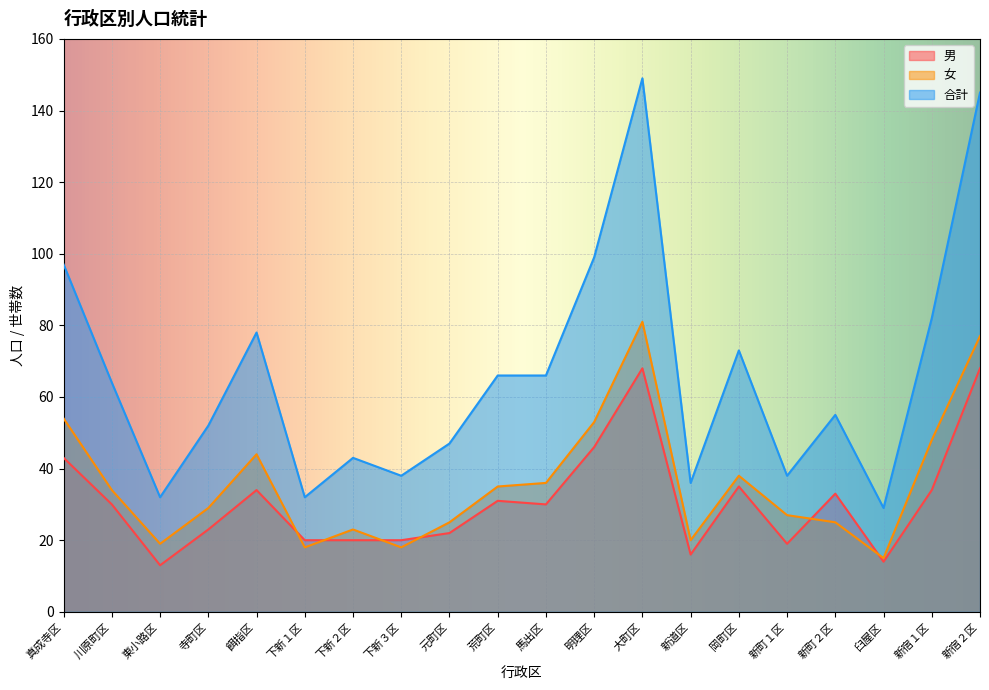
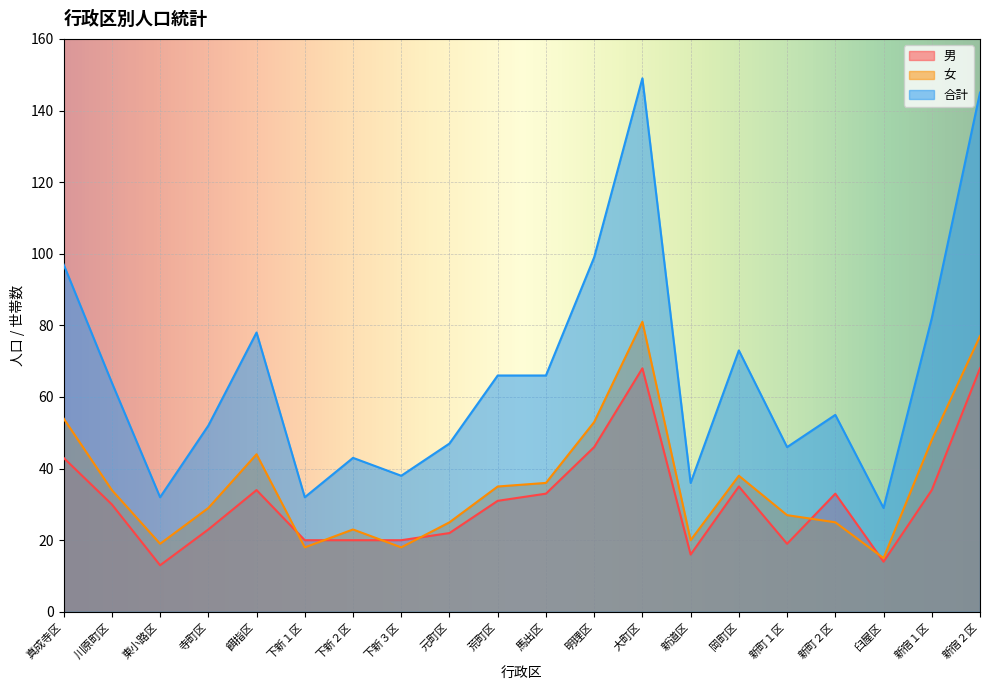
  {
    "男": {
      "真成寺区": 43,
      "川原町区": 30,
      "東小路区": 13,
      "寺町区": 23,
      "餌指区": 34,
      "下新１区": 20,
      "下新２区": 20,
      "下新３区": 20,
      "元町区": 22,
      "荒町区": 31,
-     "馬出区": 30,
+     "馬出区": 33,
      "明理区": 46,
      "大町区": 68,
      "新道区": 16,
      "岡町区": 35,
      "新町１区": 19,
      "新町２区": 33,
      "臼屋区": 14,
      "新宿１区": 34,
      "新宿２区": 68
    },
    "女": {
      "真成寺区": 54,
      "川原町区": 34,
      "東小路区": 19,
      "寺町区": 29,
      "餌指区": 44,
      "下新１区": 18,
      "下新２区": 23,
      "下新３区": 18,
      "元町区": 25,
      "荒町区": 35,
      "馬出区": 36,
      "明理区": 53,
      "大町区": 81,
      "新道区": 20,
      "岡町区": 38,
      "新町１区": 27,
      "新町２区": 25,
      "臼屋区": 15,
      "新宿１区": 48,
      "新宿２区": 77
    },
    "合計": {
      "真成寺区": 97,
      "川原町区": 64,
      "東小路区": 32,
      "寺町区": 52,
      "餌指区": 78,
      "下新１区": 32,
      "下新２区": 43,
      "下新３区": 38,
      "元町区": 47,
      "荒町区": 66,
      "馬出区": 66,
      "明理区": 99,
      "大町区": 149,
      "新道区": 36,
      "岡町区": 73,
-     "新町１区": 38,
+     "新町１区": 46,
      "新町２区": 55,
      "臼屋区": 29,
      "新宿１区": 82,
      "新宿２区": 145
    }
  }
